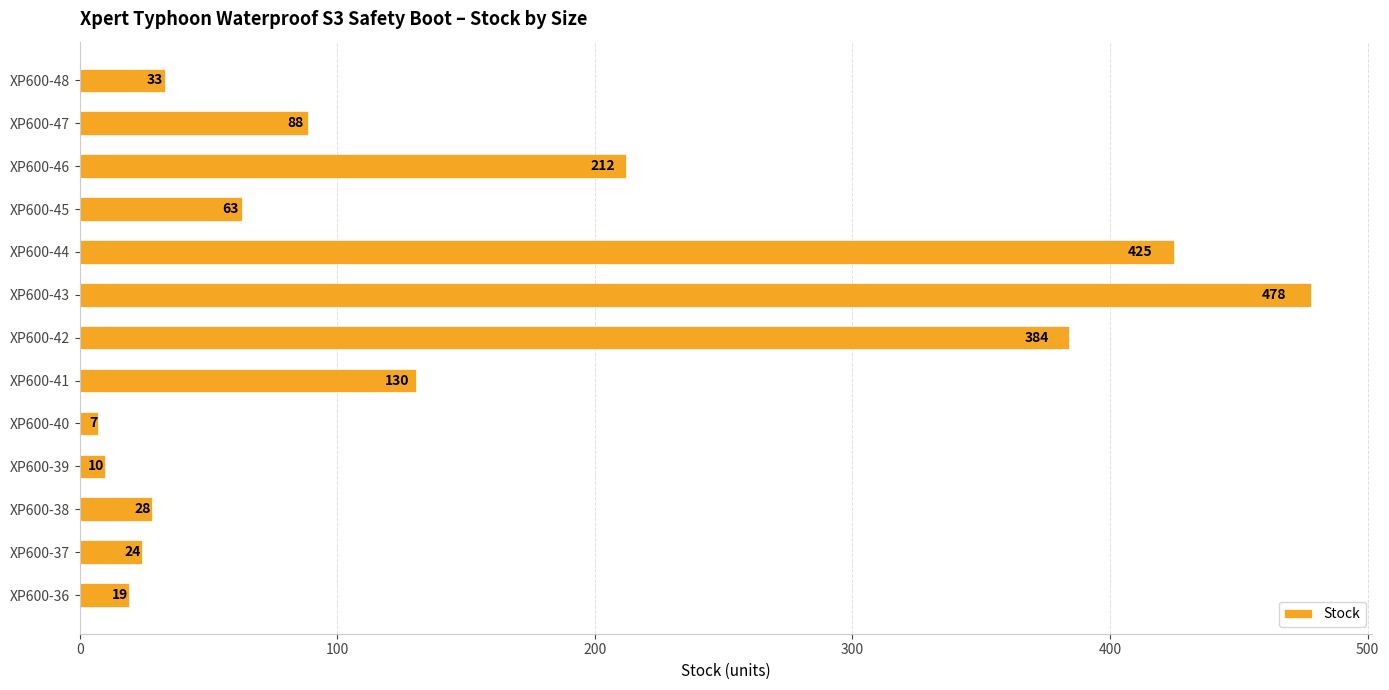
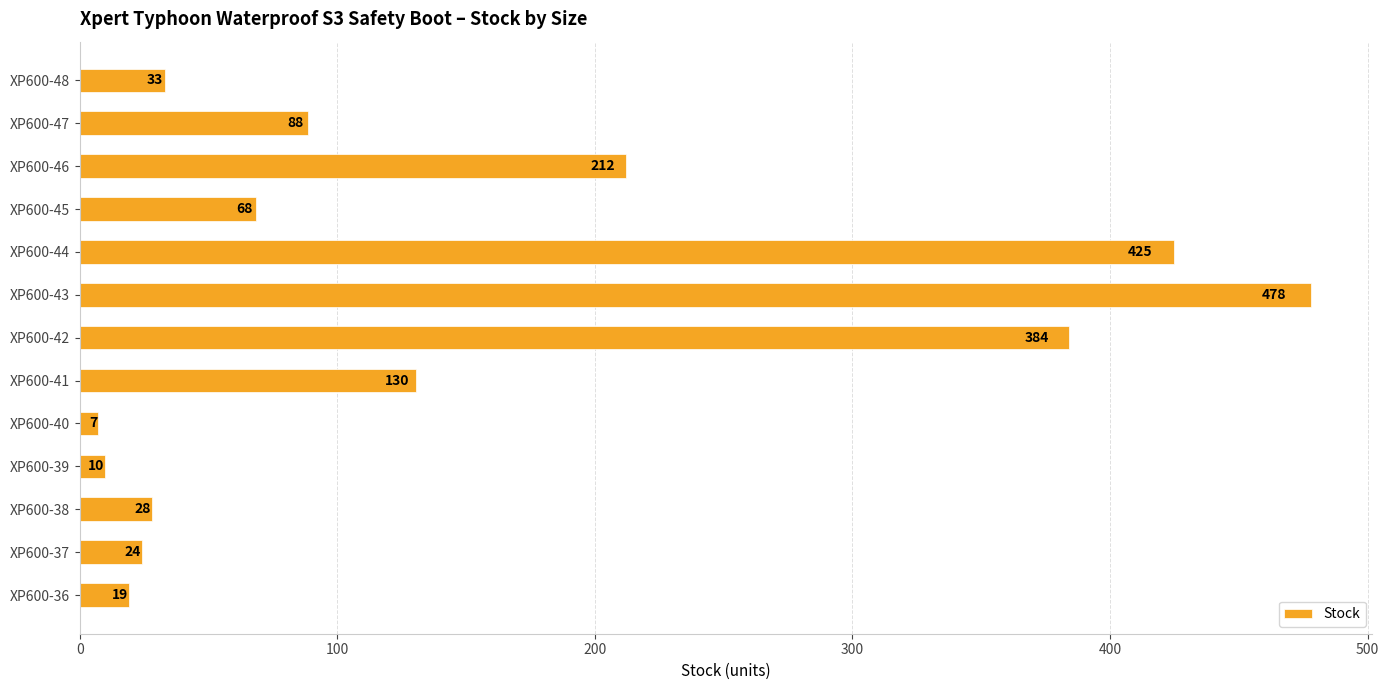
  {
    "XP600-48": 33,
    "XP600-47": 88,
    "XP600-46": 212,
-   "XP600-45": 63,
+   "XP600-45": 68,
    "XP600-44": 425,
    "XP600-43": 478,
    "XP600-42": 384,
    "XP600-41": 130,
    "XP600-40": 7,
    "XP600-39": 10,
    "XP600-38": 28,
    "XP600-37": 24,
    "XP600-36": 19
  }
